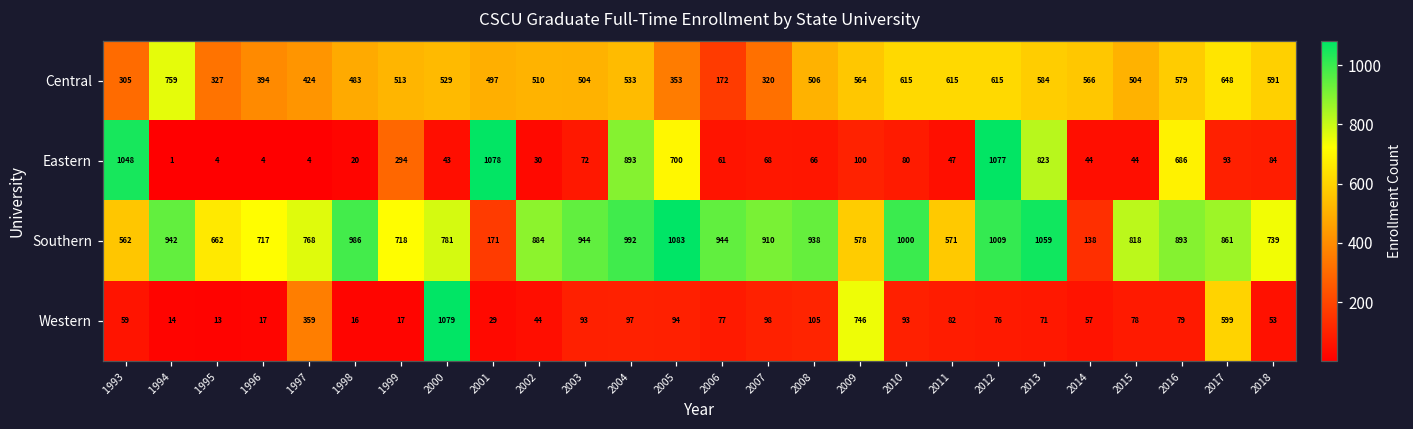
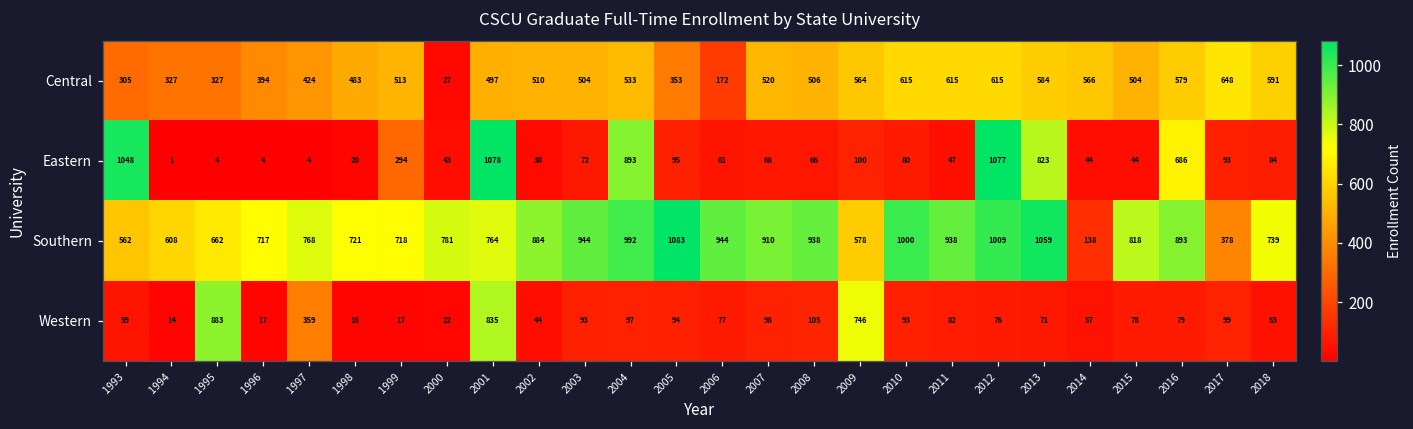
  {
    "Central": {
      "1993": 305,
-     "1994": 759,
+     "1994": 327,
      "1995": 327,
      "1996": 394,
      "1997": 424,
      "1998": 483,
      "1999": 513,
-     "2000": 529,
+     "2000": 27,
      "2001": 497,
      "2002": 510,
      "2003": 504,
      "2004": 533,
      "2005": 353,
      "2006": 172,
-     "2007": 320,
+     "2007": 520,
      "2008": 506,
      "2009": 564,
      "2010": 615,
      "2011": 615,
      "2012": 615,
      "2013": 584,
      "2014": 566,
      "2015": 504,
      "2016": 579,
      "2017": 648,
      "2018": 591
    },
    "Eastern": {
      "1993": 1048,
      "1994": 1,
      "1995": 4,
      "1996": 4,
      "1997": 4,
      "1998": 20,
      "1999": 294,
      "2000": 43,
      "2001": 1078,
      "2002": 30,
      "2003": 72,
      "2004": 893,
-     "2005": 700,
+     "2005": 95,
      "2006": 61,
      "2007": 68,
      "2008": 66,
      "2009": 100,
      "2010": 80,
      "2011": 47,
      "2012": 1077,
      "2013": 823,
      "2014": 44,
      "2015": 44,
      "2016": 686,
      "2017": 93,
      "2018": 84
    },
    "Southern": {
      "1993": 562,
-     "1994": 942,
+     "1994": 608,
      "1995": 662,
      "1996": 717,
      "1997": 768,
-     "1998": 986,
+     "1998": 721,
      "1999": 718,
      "2000": 781,
-     "2001": 171,
+     "2001": 764,
      "2002": 884,
      "2003": 944,
      "2004": 992,
      "2005": 1083,
      "2006": 944,
      "2007": 910,
      "2008": 938,
      "2009": 578,
      "2010": 1000,
-     "2011": 571,
+     "2011": 938,
      "2012": 1009,
      "2013": 1059,
      "2014": 138,
      "2015": 818,
      "2016": 893,
-     "2017": 861,
+     "2017": 378,
      "2018": 739
    },
    "Western": {
      "1993": 59,
      "1994": 14,
-     "1995": 13,
+     "1995": 883,
      "1996": 17,
      "1997": 359,
      "1998": 16,
      "1999": 17,
-     "2000": 1079,
-     "2001": 29,
+     "2000": 22,
+     "2001": 835,
      "2002": 44,
      "2003": 93,
      "2004": 97,
      "2005": 94,
      "2006": 77,
      "2007": 98,
      "2008": 105,
      "2009": 746,
      "2010": 93,
      "2011": 82,
      "2012": 76,
      "2013": 71,
      "2014": 57,
      "2015": 78,
      "2016": 79,
-     "2017": 599,
+     "2017": 99,
      "2018": 53
    }
  }
